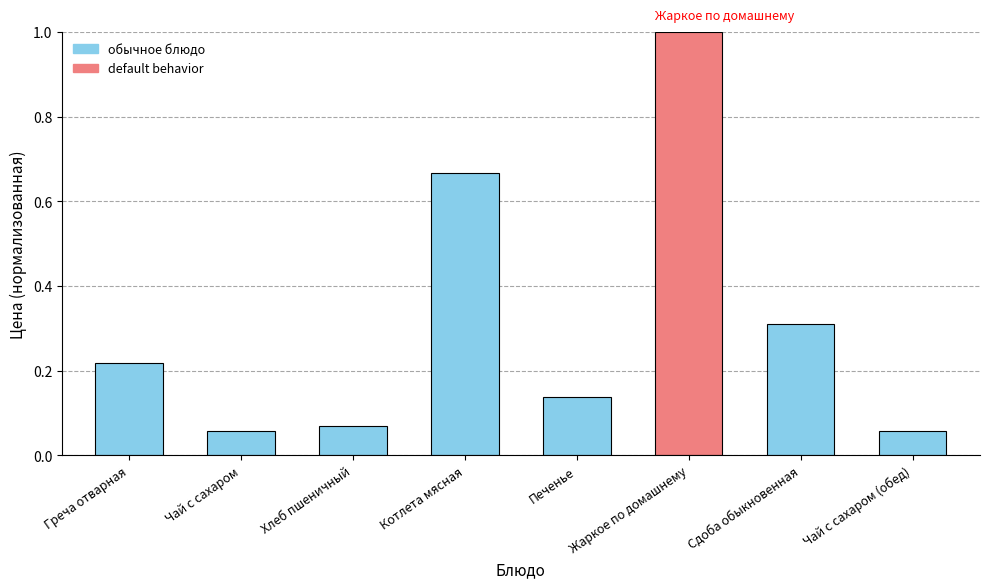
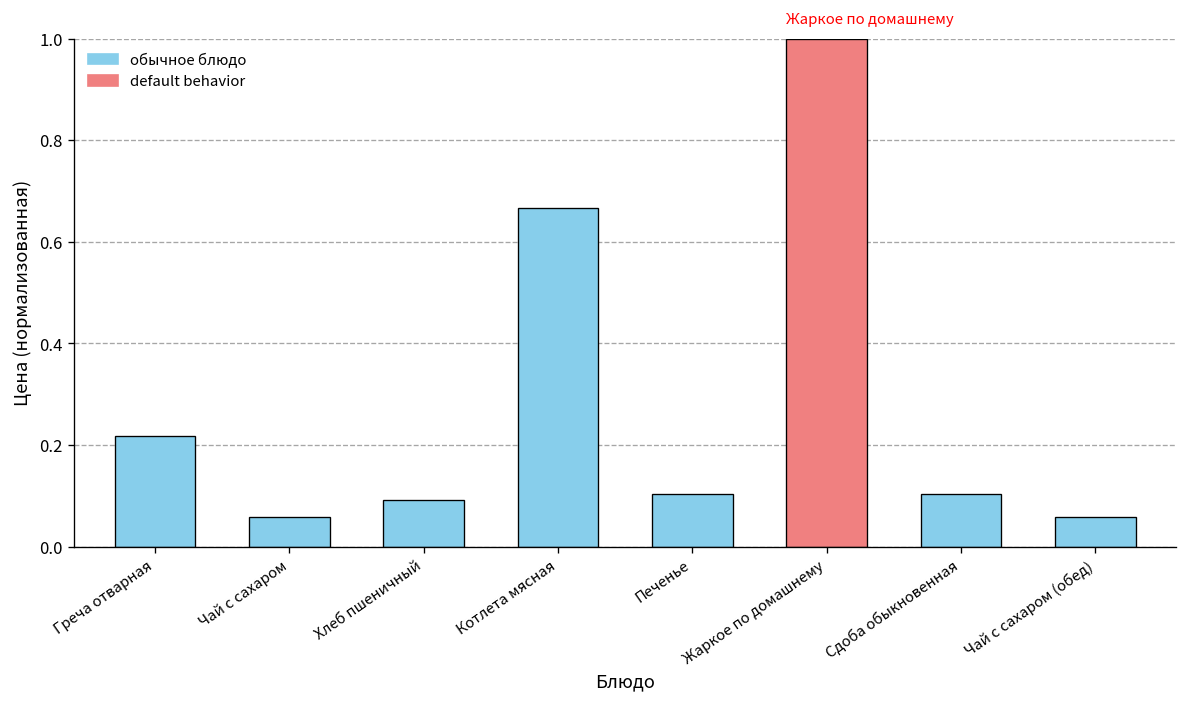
  {
    "Греча отварная": 0.22,
    "Чай с сахаром": 0.06,
-   "Хлеб пшеничный": 0.07,
+   "Хлеб пшеничный": 0.09,
    "Котлета мясная": 0.67,
-   "Печенье": 0.14,
+   "Печенье": 0.10,
    "Жаркое по домашнему": 1.00,
-   "Сдоба обыкновенная": 0.31,
+   "Сдоба обыкновенная": 0.10,
    "Чай с сахаром (обед)": 0.06
  }
